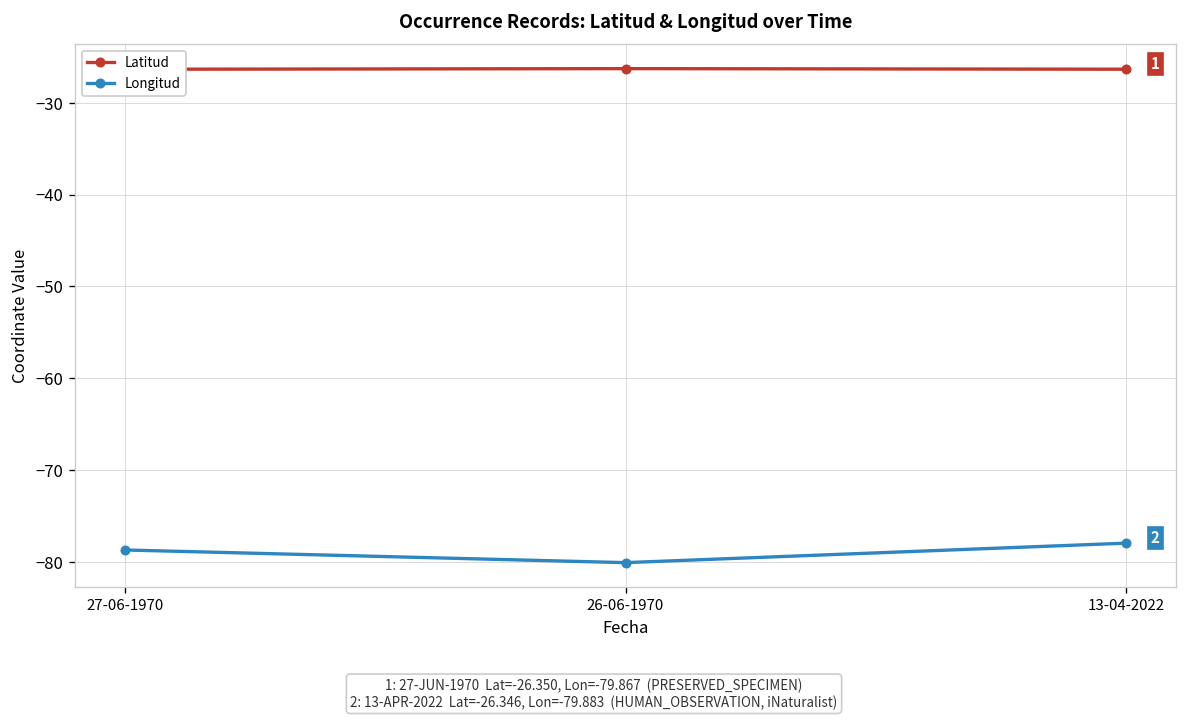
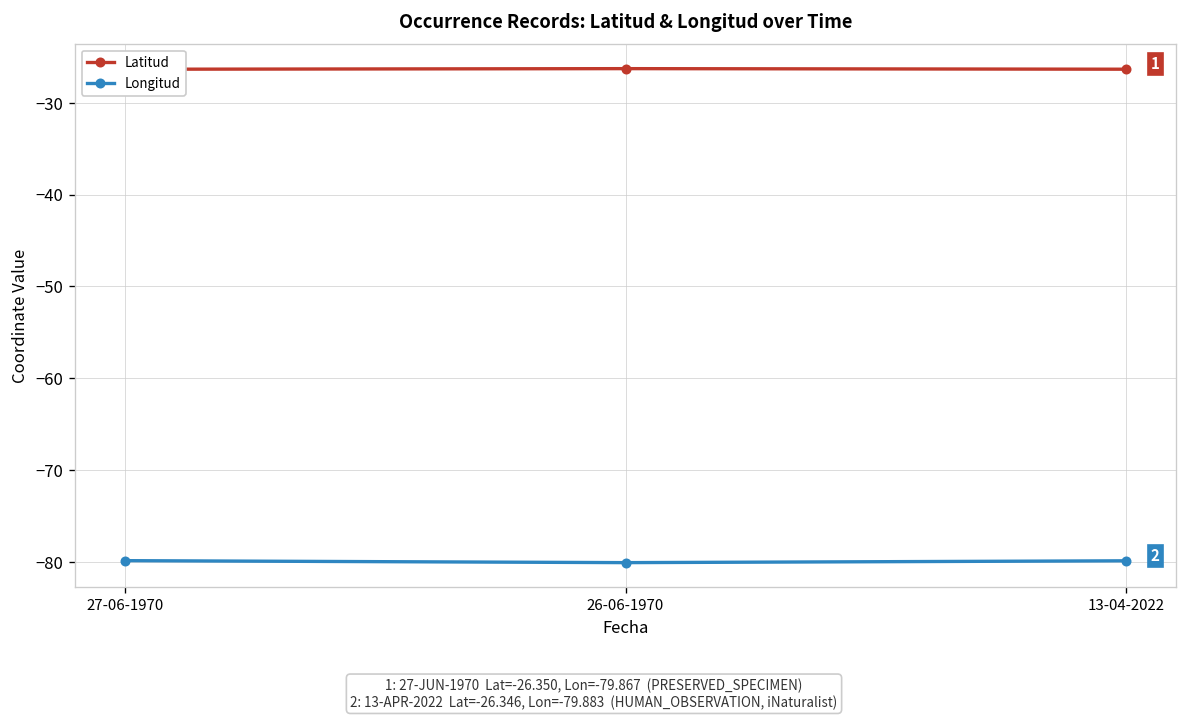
  {
    "Latitud": {
      "26-06-1970": -26
    },
    "Longitud": {
-     "27-06-1970": -79,
+     "27-06-1970": -80,
      "26-06-1970": -80,
-     "13-04-2022": -78
+     "13-04-2022": -80
    }
  }
